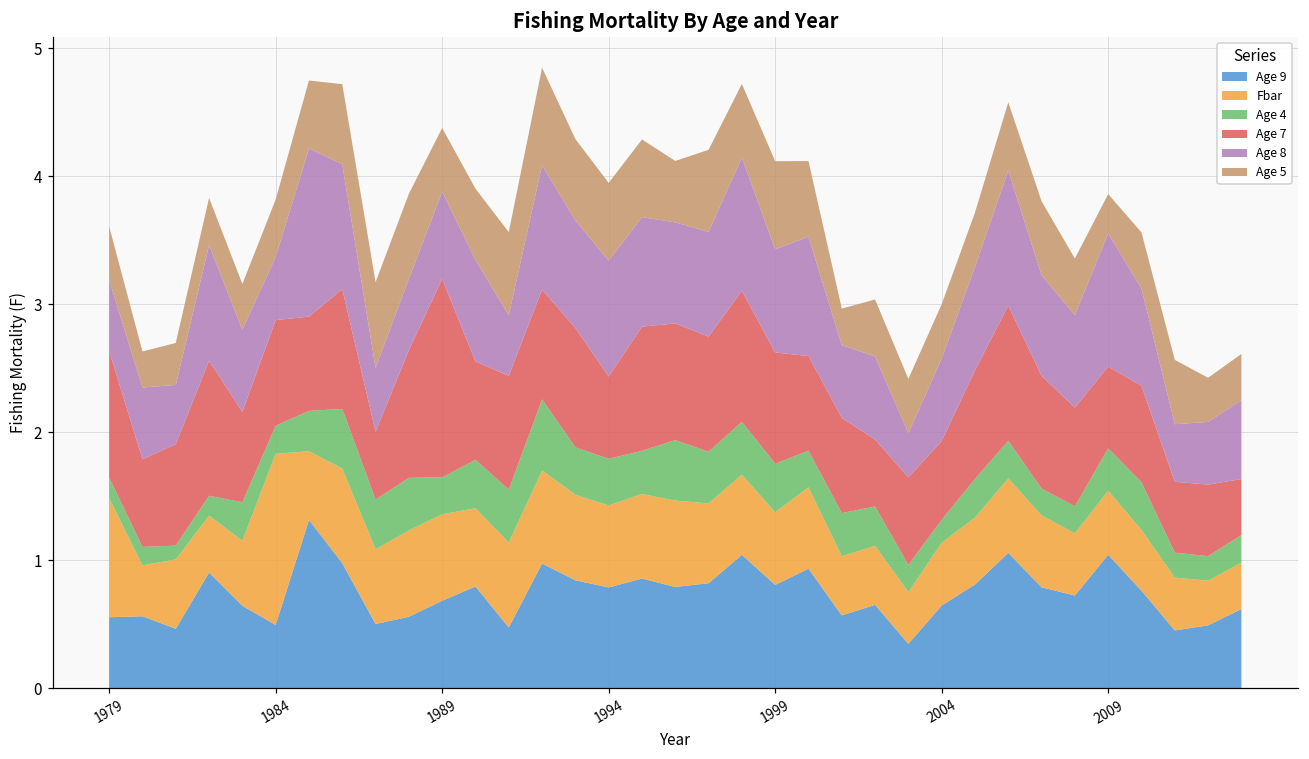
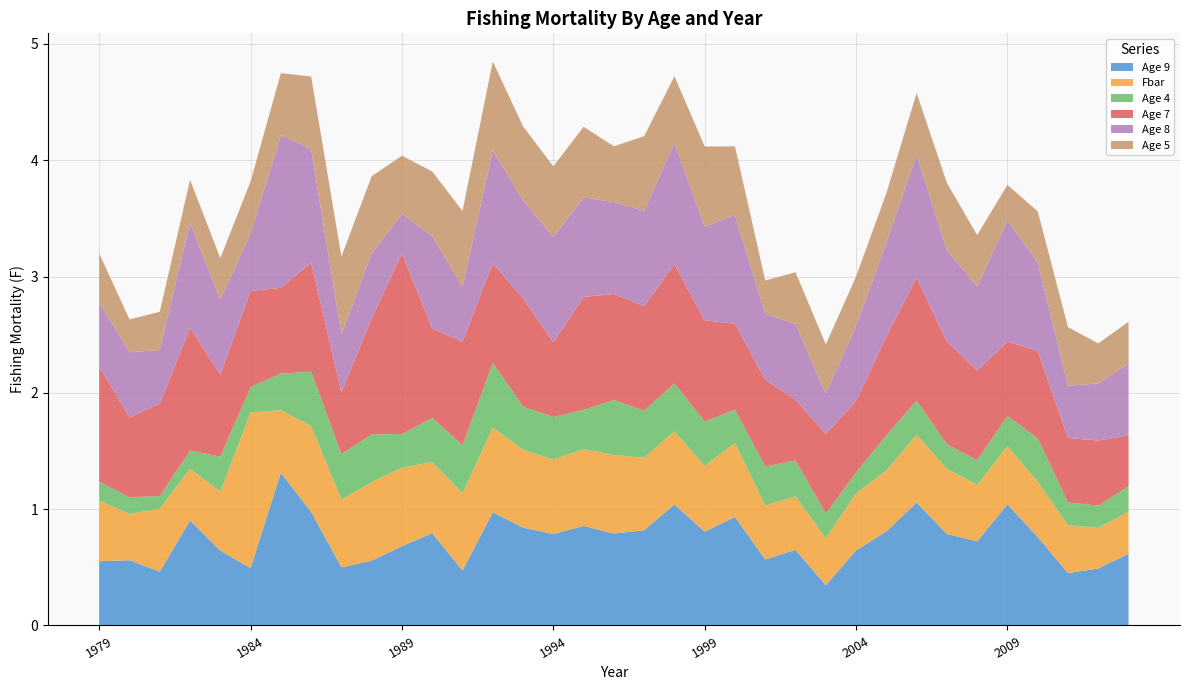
  {
    "Age 9": {
      "1979": 0.55,
      "1984": 0.49,
      "1989": 0.68,
      "1994": 0.79,
      "1999": 0.81,
      "2004": 0.65,
      "2009": 1.04
    },
    "Fbar": {
-     "1979": 0.93,
+     "1979": 0.52,
      "1984": 1.34,
      "1989": 0.68,
      "1994": 0.64,
      "1999": 0.57,
      "2004": 0.49,
      "2009": 0.50
    },
    "Age 4": {
      "1979": 0.16,
      "1984": 0.22,
      "1989": 0.29,
      "1994": 0.37,
      "1999": 0.38,
      "2004": 0.18,
-     "2009": 0.33
+     "2009": 0.26
    },
    "Age 7": {
      "1979": 0.99,
      "1984": 0.83,
      "1989": 1.55,
      "1994": 0.64,
      "1999": 0.87,
      "2004": 0.62,
      "2009": 0.64
    },
    "Age 8": {
      "1979": 0.55,
      "1984": 0.49,
-     "1989": 0.68,
+     "1989": 0.34,
      "1994": 0.90,
      "1999": 0.81,
      "2004": 0.65,
      "2009": 1.04
    },
    "Age 5": {
      "1979": 0.42,
      "1984": 0.45,
      "1989": 0.50,
      "1994": 0.61,
      "1999": 0.69,
      "2004": 0.42,
      "2009": 0.31
    }
  }
